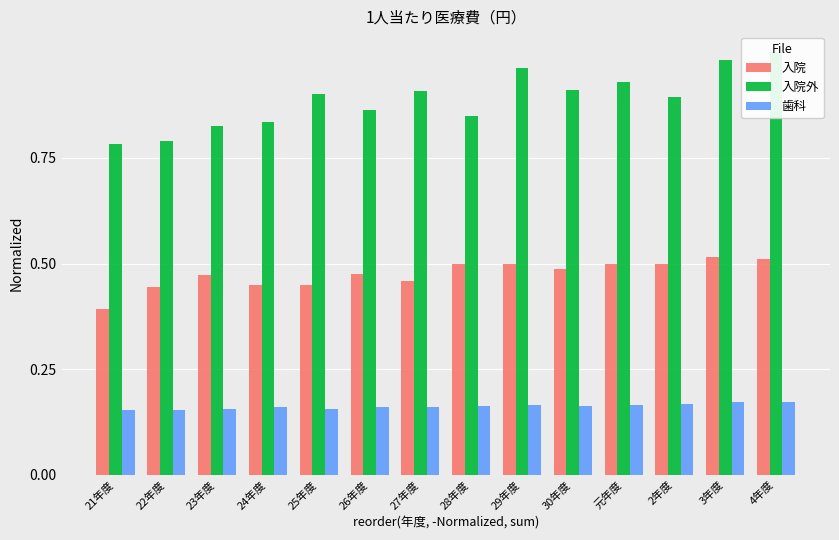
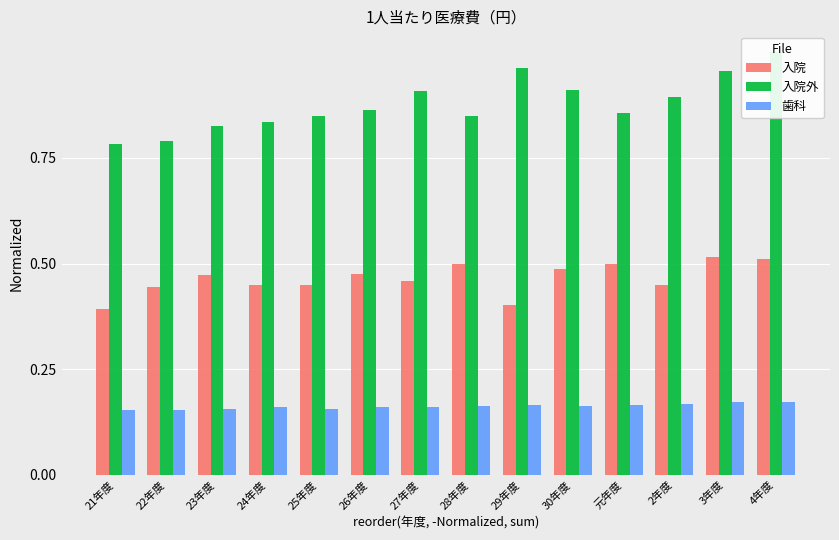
  {
    "入院": {
      "21年度": 0.39,
      "22年度": 0.44,
      "23年度": 0.47,
      "24年度": 0.45,
      "25年度": 0.45,
      "26年度": 0.48,
      "27年度": 0.46,
      "28年度": 0.50,
-     "29年度": 0.50,
+     "29年度": 0.40,
      "30年度": 0.49,
      "元年度": 0.50,
-     "2年度": 0.50,
+     "2年度": 0.45,
      "3年度": 0.52,
      "4年度": 0.51
    },
    "入院外": {
      "21年度": 0.78,
      "22年度": 0.79,
      "23年度": 0.82,
      "24年度": 0.83,
-     "25年度": 0.90,
+     "25年度": 0.85,
      "26年度": 0.86,
      "27年度": 0.91,
      "28年度": 0.85,
      "29年度": 0.96,
      "30年度": 0.91,
-     "元年度": 0.93,
+     "元年度": 0.86,
      "2年度": 0.89,
-     "3年度": 0.98
+     "3年度": 0.96
    },
    "歯科": {
      "21年度": 0.15,
      "22年度": 0.15,
      "23年度": 0.16,
      "24年度": 0.16,
      "25年度": 0.16,
      "26年度": 0.16,
      "27年度": 0.16,
      "28年度": 0.16,
      "29年度": 0.16,
      "30年度": 0.16,
      "元年度": 0.16,
      "2年度": 0.17,
      "3年度": 0.17,
      "4年度": 0.17
    }
  }
